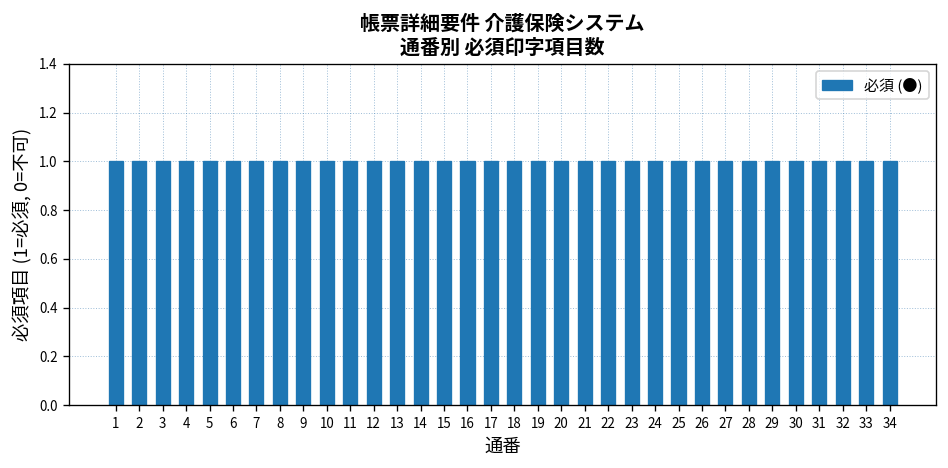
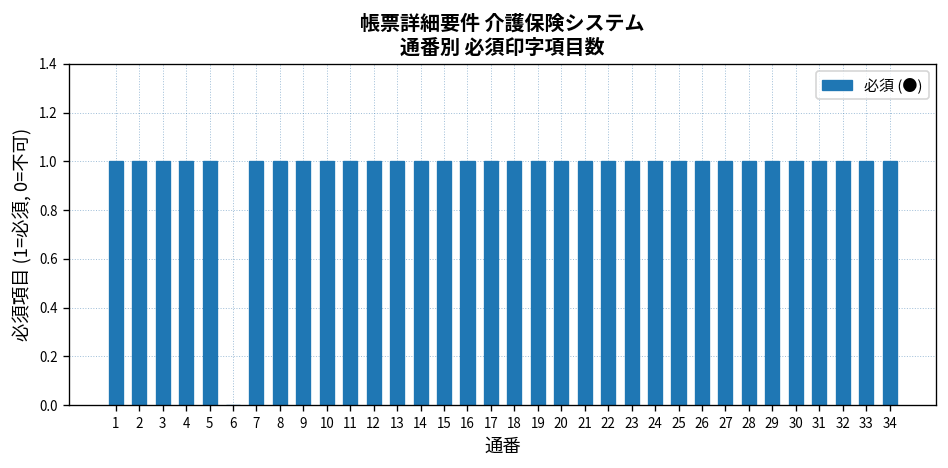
  {
    "1": 1,
    "2": 1,
    "3": 1,
    "4": 1,
    "5": 1,
-   "6": 1,
+   "6": 0,
    "7": 1,
    "8": 1,
    "9": 1,
    "10": 1,
    "11": 1,
    "12": 1,
    "13": 1,
    "14": 1,
    "15": 1,
    "16": 1,
    "17": 1,
    "18": 1,
    "19": 1,
    "20": 1,
    "21": 1,
    "22": 1,
    "23": 1,
    "24": 1,
    "25": 1,
    "26": 1,
    "27": 1,
    "28": 1,
    "29": 1,
    "30": 1,
    "31": 1,
    "32": 1,
    "33": 1,
    "34": 1
  }
